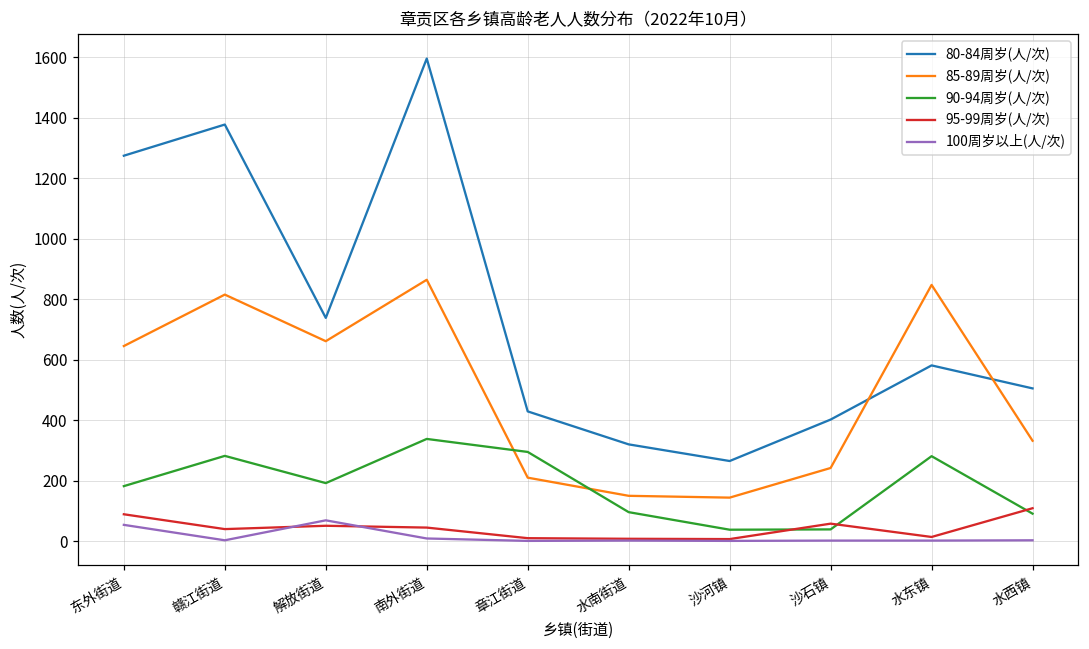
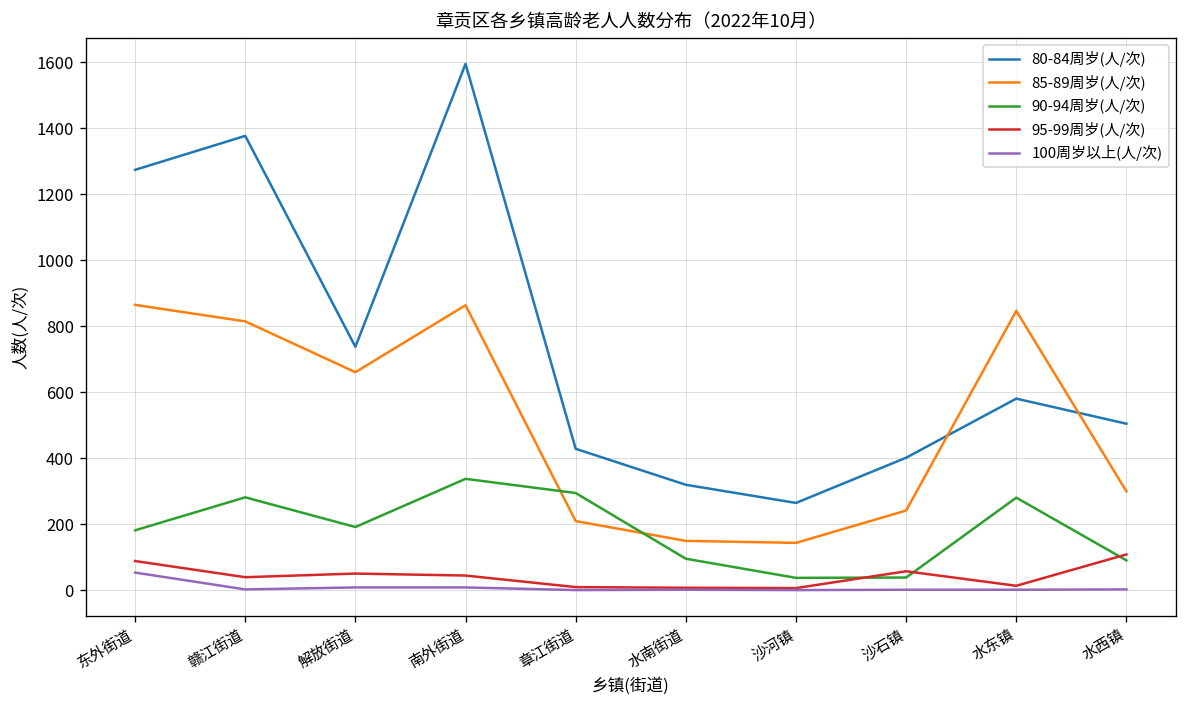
  {
    "80-84周岁(人/次)": {
      "东外街道": 1270,
      "赣江街道": 1380,
      "解放街道": 740,
      "南外街道": 1600,
      "章江街道": 430,
      "水南街道": 320,
      "沙河镇": 270,
      "沙石镇": 400,
      "水东镇": 580,
      "水西镇": 510
    },
    "85-89周岁(人/次)": {
-     "东外街道": 650,
+     "东外街道": 870,
      "赣江街道": 820,
      "解放街道": 660,
      "南外街道": 860,
      "章江街道": 210,
      "水南街道": 150,
      "沙河镇": 140,
      "沙石镇": 240,
      "水东镇": 850,
-     "水西镇": 330
+     "水西镇": 300
    },
    "90-94周岁(人/次)": {
      "东外街道": 180,
      "赣江街道": 280,
      "解放街道": 190,
      "南外街道": 340,
      "章江街道": 300,
      "水南街道": 100,
      "沙河镇": 40,
      "沙石镇": 40,
      "水东镇": 280,
      "水西镇": 90
    },
    "95-99周岁(人/次)": {
      "东外街道": 90,
      "赣江街道": 40,
      "解放街道": 50,
      "南外街道": 50,
      "沙石镇": 60,
      "水东镇": 10,
      "水西镇": 110
    },
    "100周岁以上(人/次)": {
      "东外街道": 50,
      "赣江街道": 0,
-     "解放街道": 70,
+     "解放街道": 10,
      "南外街道": 10,
      "沙石镇": 0,
      "水东镇": 0,
      "水西镇": 0
    }
  }
